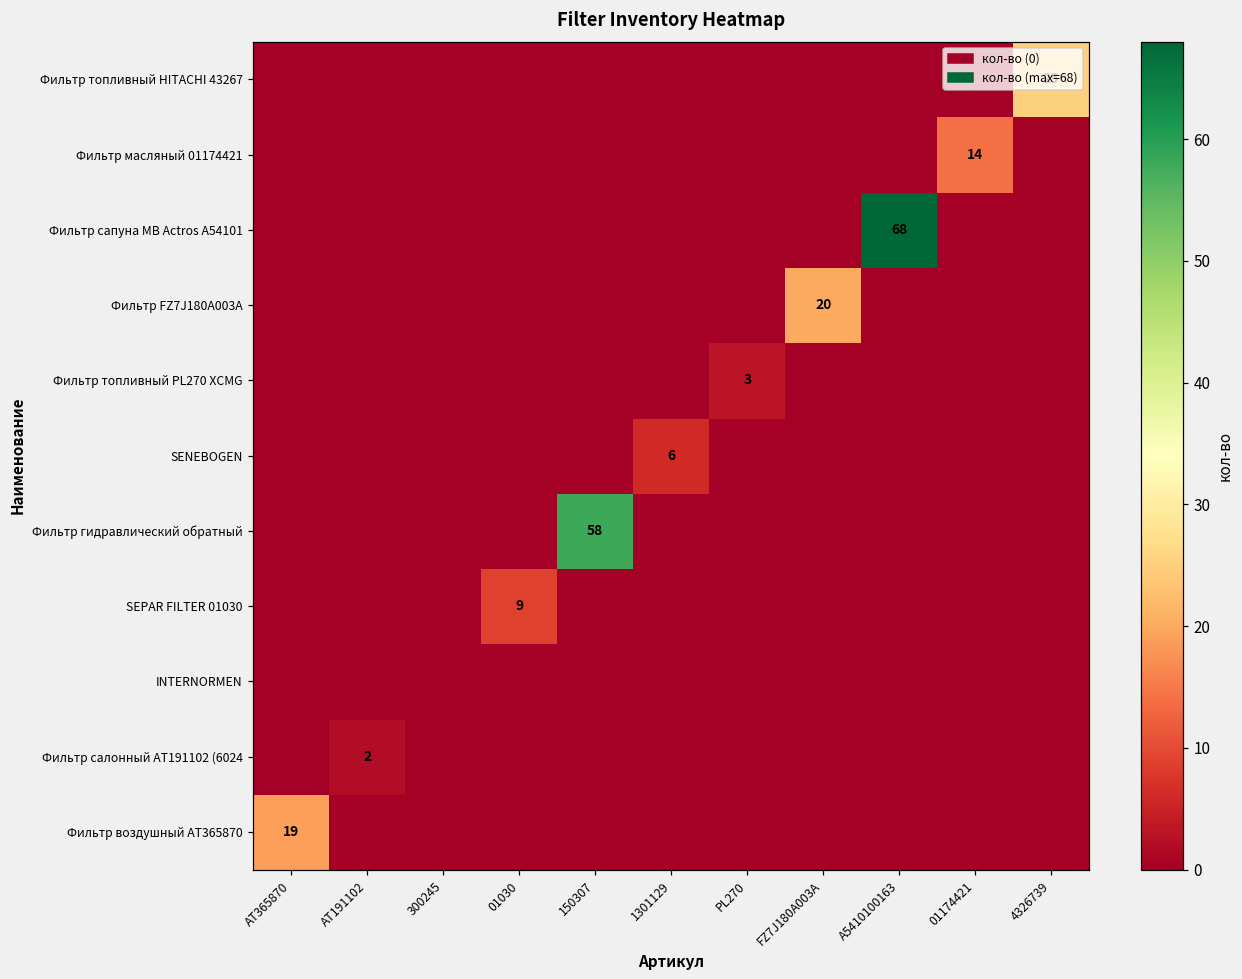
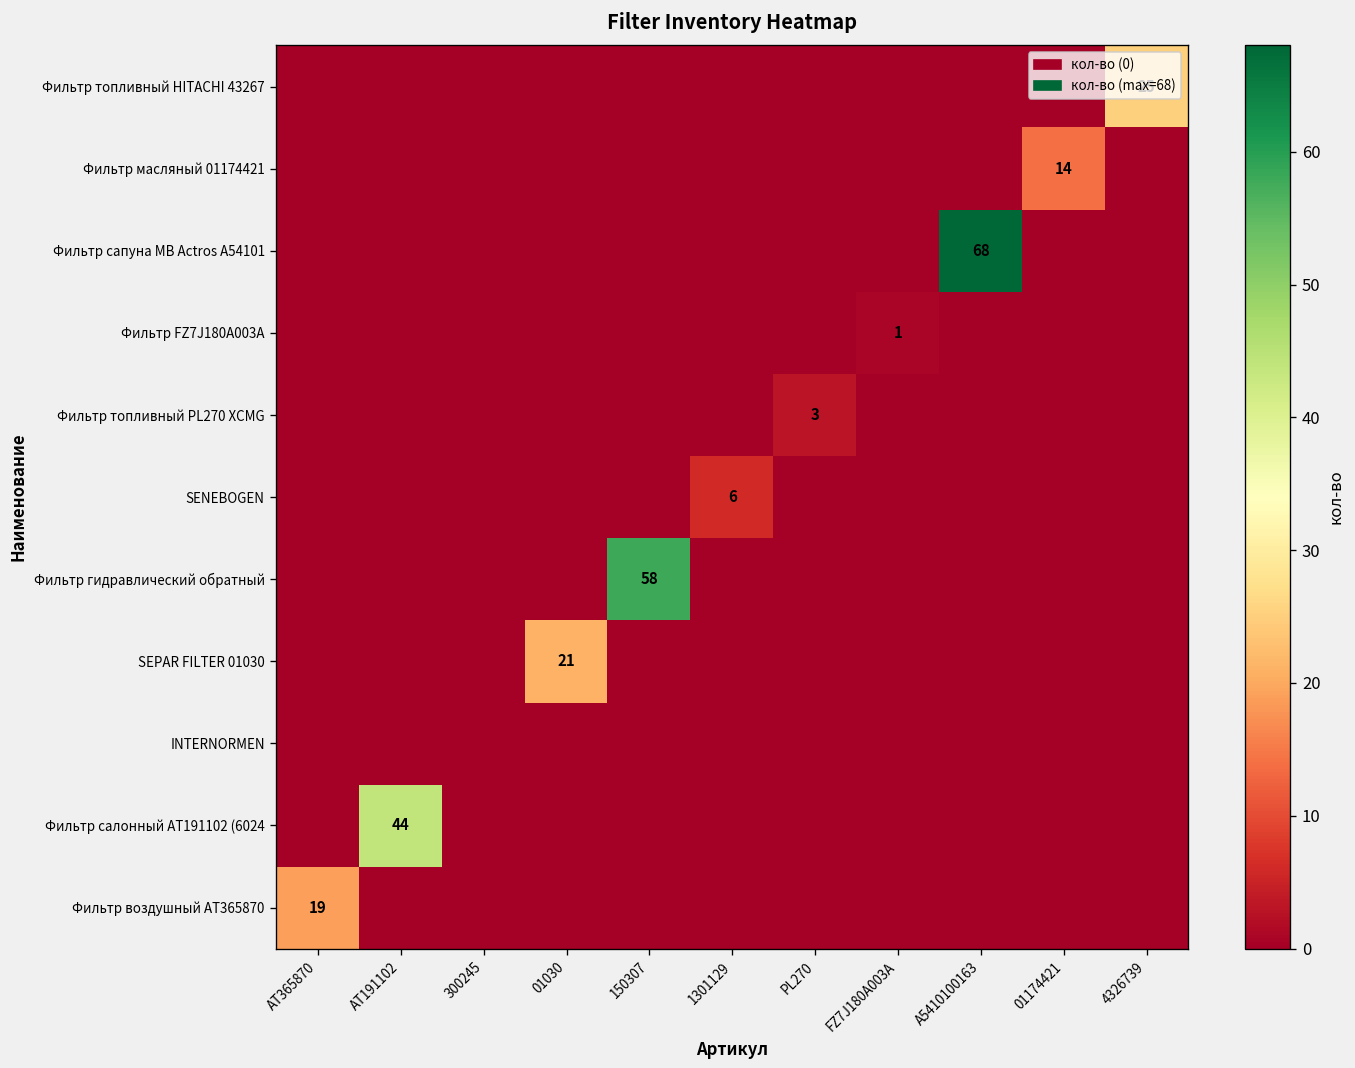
  {
    "Фильтр масляный 01174421": {
      "01174421": 14
    },
    "Фильтр сапуна MB Actros A54101": {
      "A5410100163": 68
    },
    "Фильтр FZ7J180A003A": {
-     "FZ7J180A003A": 20
+     "FZ7J180A003A": 1
    },
    "Фильтр топливный PL270 XCMG": {
      "PL270": 3
    },
    "SENEBOGEN": {
      "1301129": 6
    },
    "Фильтр гидравлический обратный": {
      "150307": 58
    },
    "SEPAR FILTER 01030": {
-     "01030": 9
+     "01030": 21
    },
    "Фильтр салонный AT191102 (6024": {
-     "AT191102": 2
+     "AT191102": 44
    },
    "Фильтр воздушный AT365870": {
      "AT365870": 19
    }
  }
